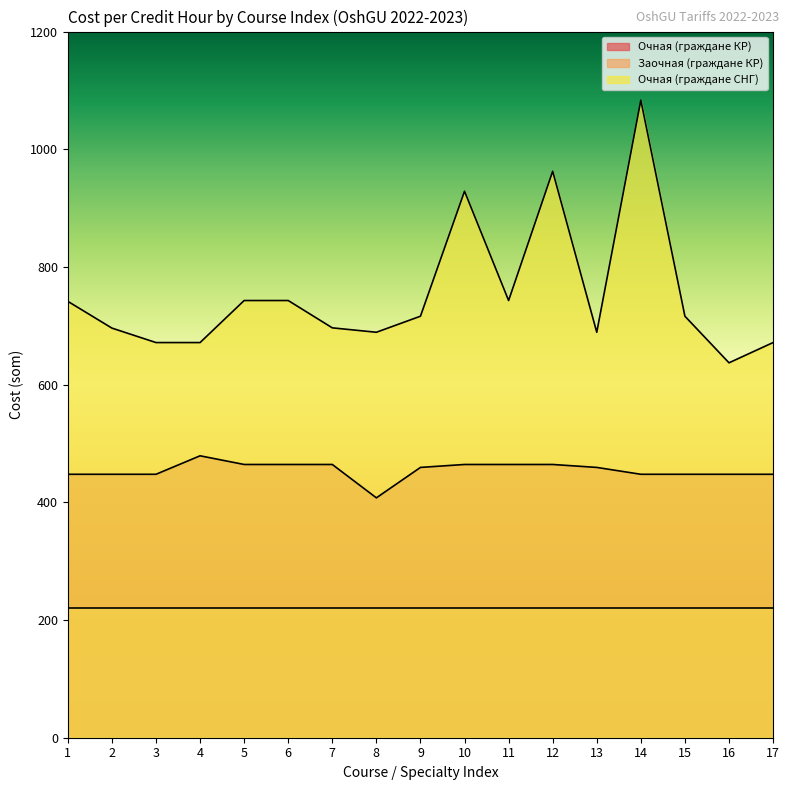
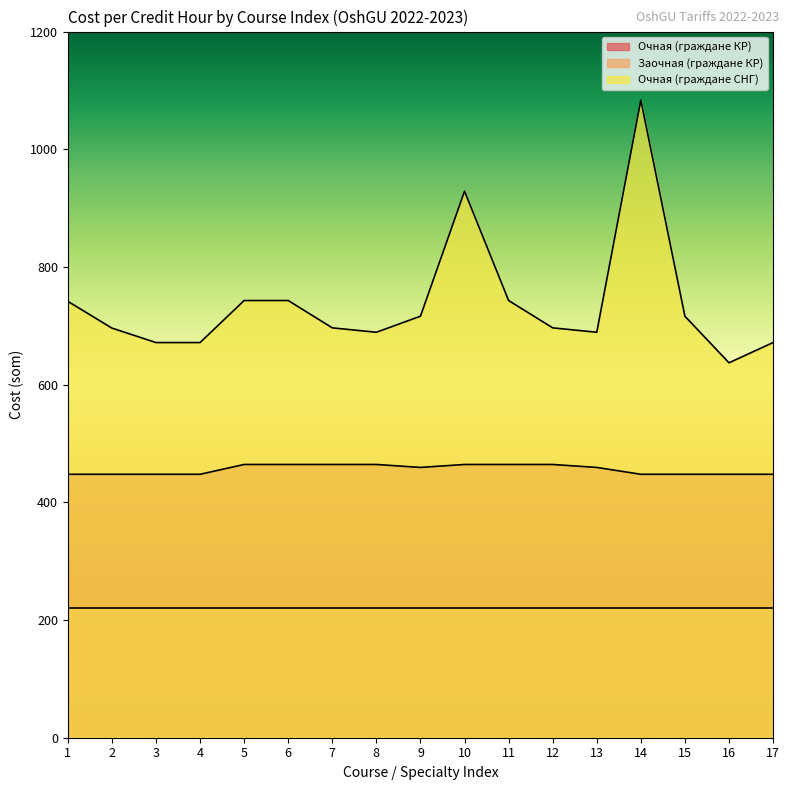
  {
    "Очная (граждане КР)": {
      "1": 450,
      "2": 450,
      "3": 450,
-     "4": 480,
+     "4": 450,
      "5": 460,
      "6": 460,
      "7": 460,
-     "8": 410,
+     "8": 460,
      "9": 460,
      "10": 460,
      "11": 460,
      "12": 460,
      "13": 460,
      "14": 450,
      "15": 450,
      "16": 450,
      "17": 450
    },
    "Заочная (граждане КР)": {
      "1": 220,
      "2": 220,
      "3": 220,
      "4": 220,
      "5": 220,
      "6": 220,
      "7": 220,
      "8": 220,
      "9": 220,
      "10": 220,
      "11": 220,
      "12": 220,
      "13": 220,
      "14": 220,
      "15": 220,
      "16": 220,
      "17": 220
    },
    "Очная (граждане СНГ)": {
      "1": 740,
      "2": 700,
      "3": 670,
      "4": 670,
      "5": 740,
      "6": 740,
      "7": 700,
      "8": 690,
      "9": 720,
      "10": 930,
      "11": 740,
-     "12": 960,
+     "12": 700,
      "13": 690,
      "14": 1080,
      "15": 720,
      "16": 640,
      "17": 670
    }
  }
